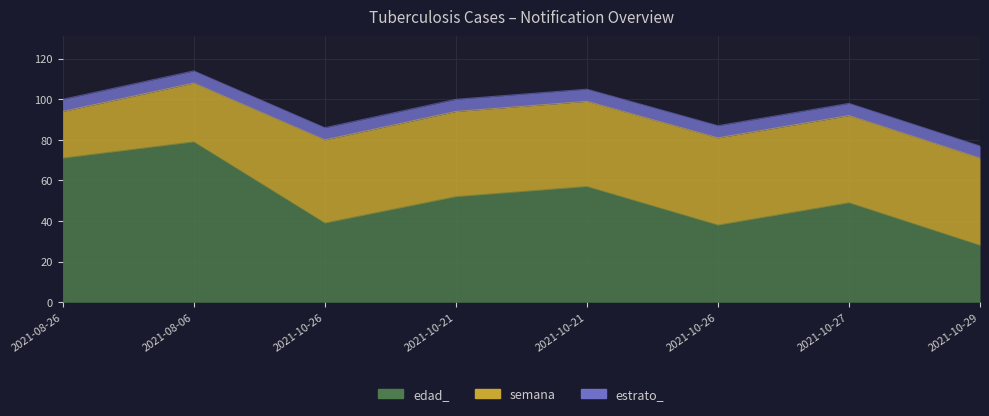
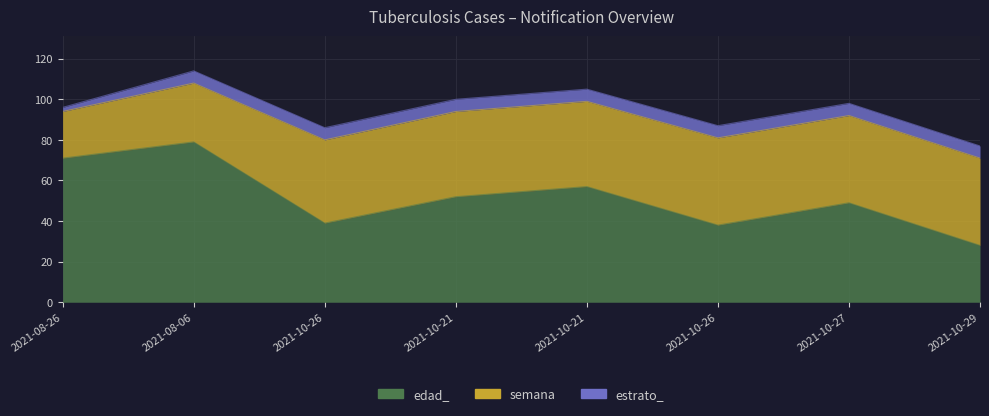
  {
    "edad_": {
      "2021-08-26": 71,
      "2021-08-06": 79,
      "2021-10-27": 49,
      "2021-10-29": 28
    },
    "semana": {
      "2021-08-26": 23,
      "2021-08-06": 29,
      "2021-10-27": 43,
      "2021-10-29": 43
    },
    "estrato_": {
-     "2021-08-26": 6,
+     "2021-08-26": 2,
      "2021-08-06": 6,
      "2021-10-27": 6,
      "2021-10-29": 6
    }
  }
